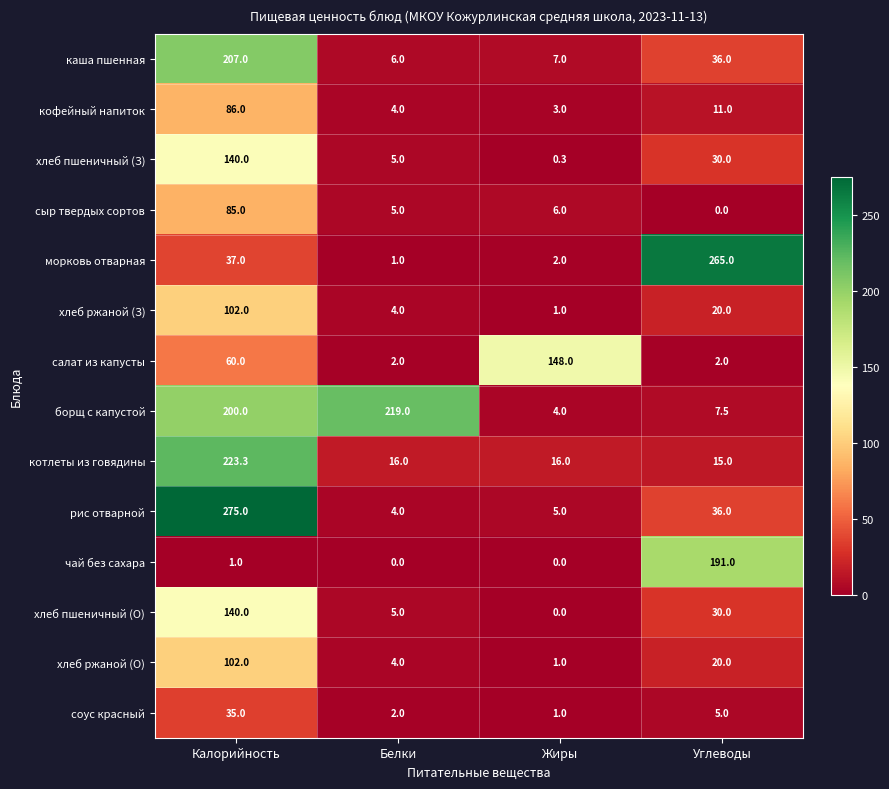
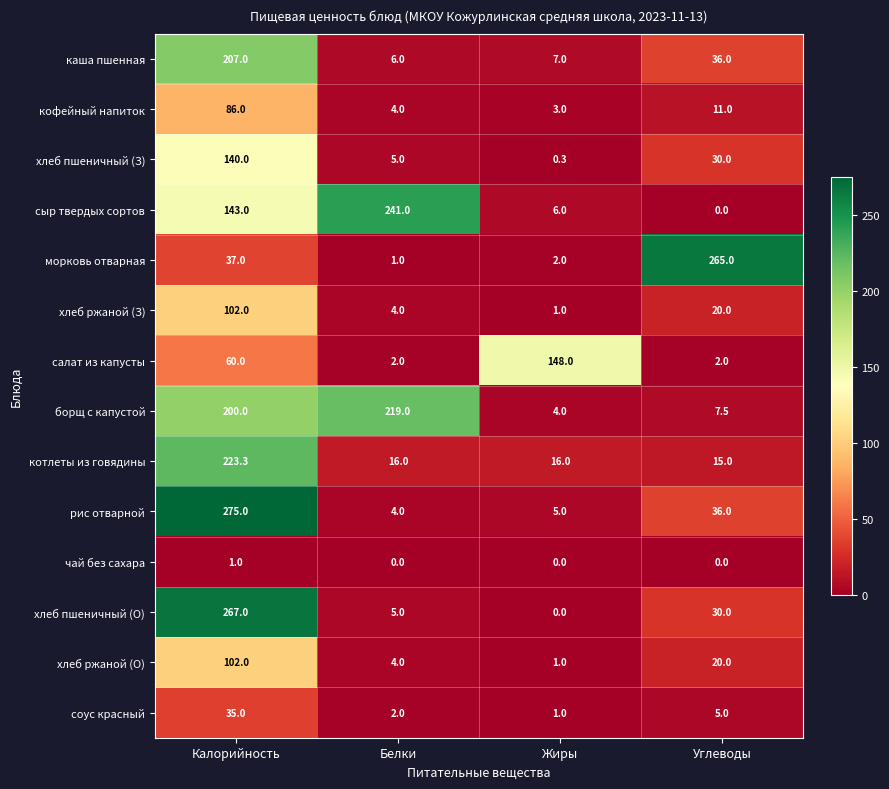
  {
    "каша пшенная": {
      "Калорийность": 207.0,
      "Белки": 6.0,
      "Жиры": 7.0,
      "Углеводы": 36.0
    },
    "кофейный напиток": {
      "Калорийность": 86.0,
      "Белки": 4.0,
      "Жиры": 3.0,
      "Углеводы": 11.0
    },
    "хлеб пшеничный (З)": {
      "Калорийность": 140.0,
      "Белки": 5.0,
      "Жиры": 0.3,
      "Углеводы": 30.0
    },
    "сыр твердых сортов": {
-     "Калорийность": 85.0,
-     "Белки": 5.0,
+     "Калорийность": 143.0,
+     "Белки": 241.0,
      "Жиры": 6.0,
      "Углеводы": 0.0
    },
    "морковь отварная": {
      "Калорийность": 37.0,
      "Белки": 1.0,
      "Жиры": 2.0,
      "Углеводы": 265.0
    },
    "хлеб ржаной (З)": {
      "Калорийность": 102.0,
      "Белки": 4.0,
      "Жиры": 1.0,
      "Углеводы": 20.0
    },
    "салат из капусты": {
      "Калорийность": 60.0,
      "Белки": 2.0,
      "Жиры": 148.0,
      "Углеводы": 2.0
    },
    "борщ с капустой": {
      "Калорийность": 200.0,
      "Белки": 219.0,
      "Жиры": 4.0,
      "Углеводы": 7.5
    },
    "котлеты из говядины": {
      "Калорийность": 223.3,
      "Белки": 16.0,
      "Жиры": 16.0,
      "Углеводы": 15.0
    },
    "рис отварной": {
      "Калорийность": 275.0,
      "Белки": 4.0,
      "Жиры": 5.0,
      "Углеводы": 36.0
    },
    "чай без сахара": {
      "Калорийность": 1.0,
      "Белки": 0.0,
      "Жиры": 0.0,
-     "Углеводы": 191.0
+     "Углеводы": 0.0
    },
    "хлеб пшеничный (О)": {
-     "Калорийность": 140.0,
+     "Калорийность": 267.0,
      "Белки": 5.0,
      "Жиры": 0.0,
      "Углеводы": 30.0
    },
    "хлеб ржаной (О)": {
      "Калорийность": 102.0,
      "Белки": 4.0,
      "Жиры": 1.0,
      "Углеводы": 20.0
    },
    "соус красный": {
      "Калорийность": 35.0,
      "Белки": 2.0,
      "Жиры": 1.0,
      "Углеводы": 5.0
    }
  }
